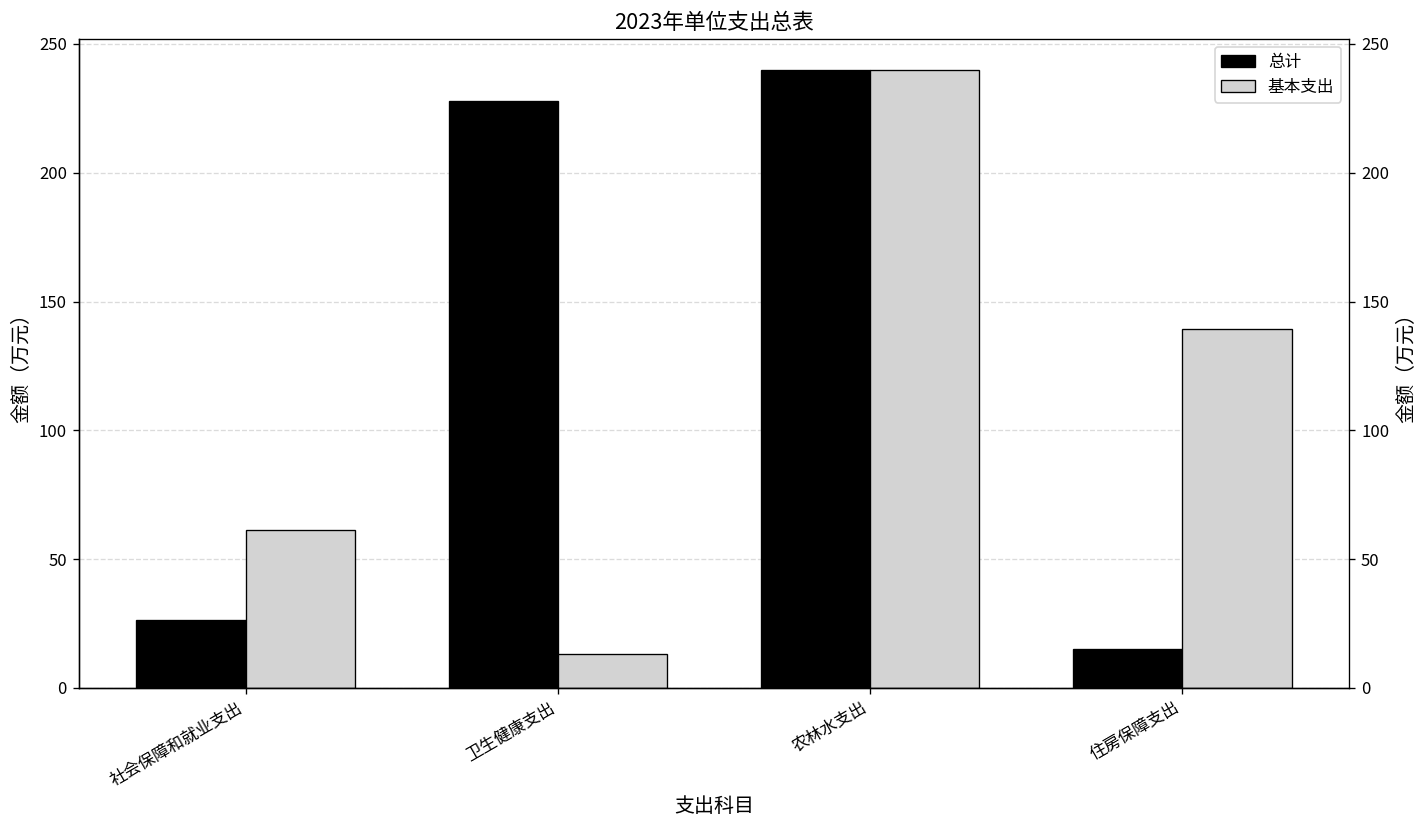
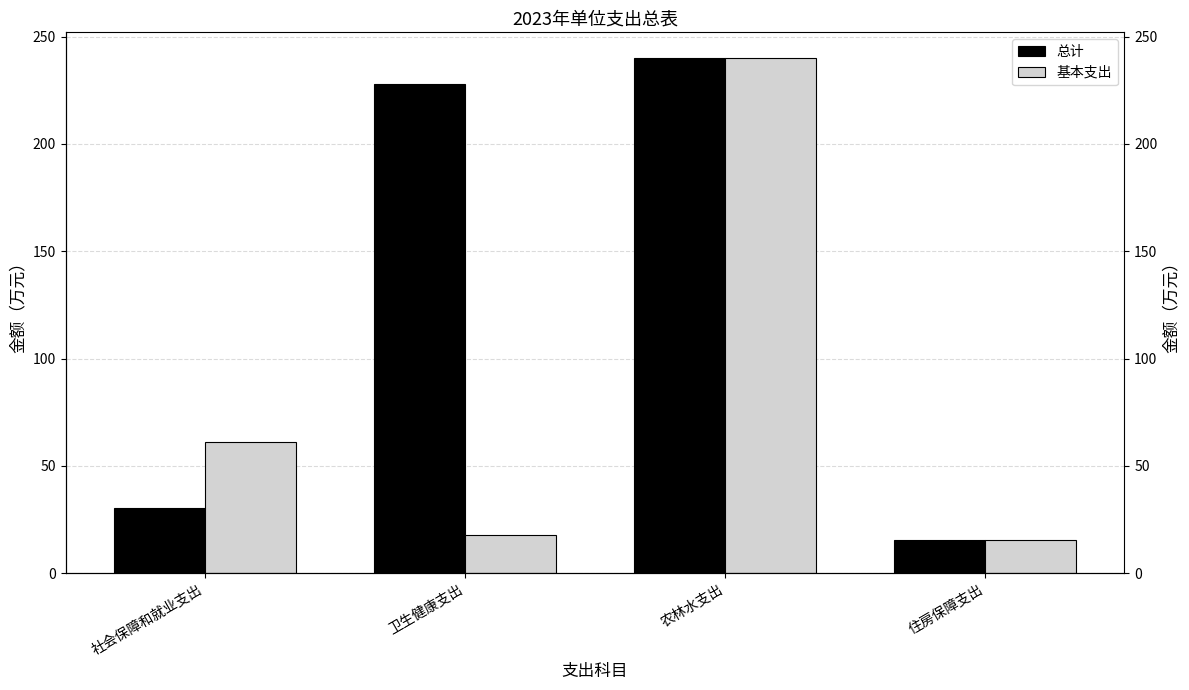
  {
    "总计": {
-     "社会保障和就业支出": 26,
+     "社会保障和就业支出": 30,
      "卫生健康支出": 228,
      "农林水支出": 240,
      "住房保障支出": 15
    },
    "基本支出": {
      "社会保障和就业支出": 61,
-     "卫生健康支出": 13,
+     "卫生健康支出": 18,
      "农林水支出": 240,
-     "住房保障支出": 139
+     "住房保障支出": 15
    }
  }
